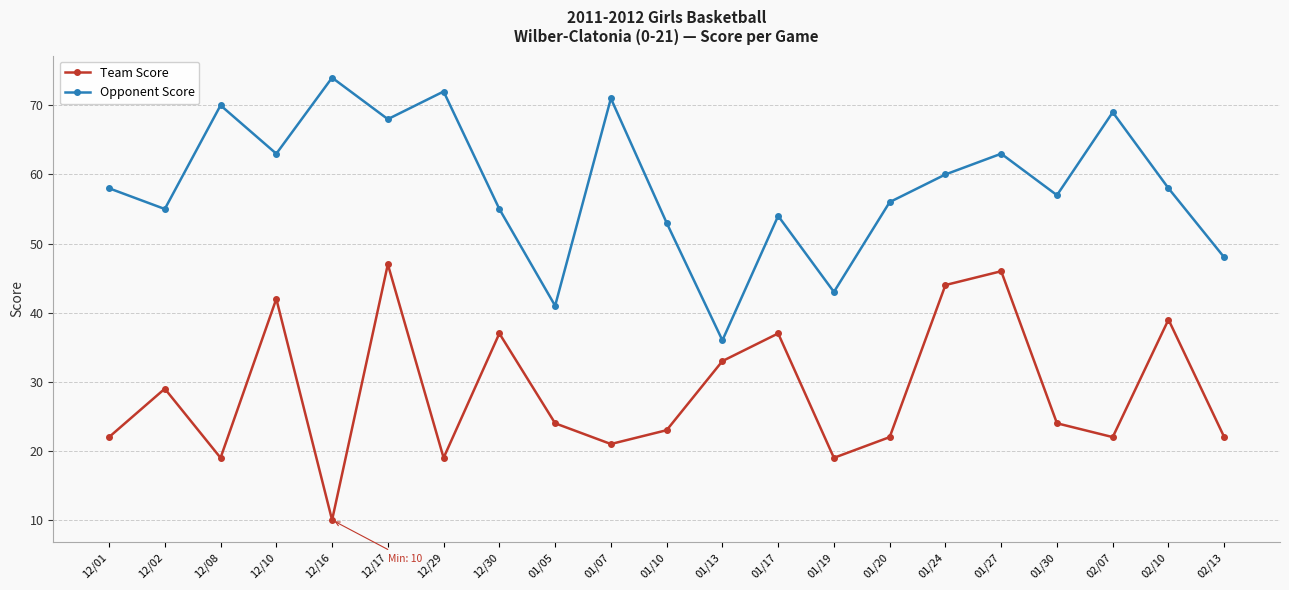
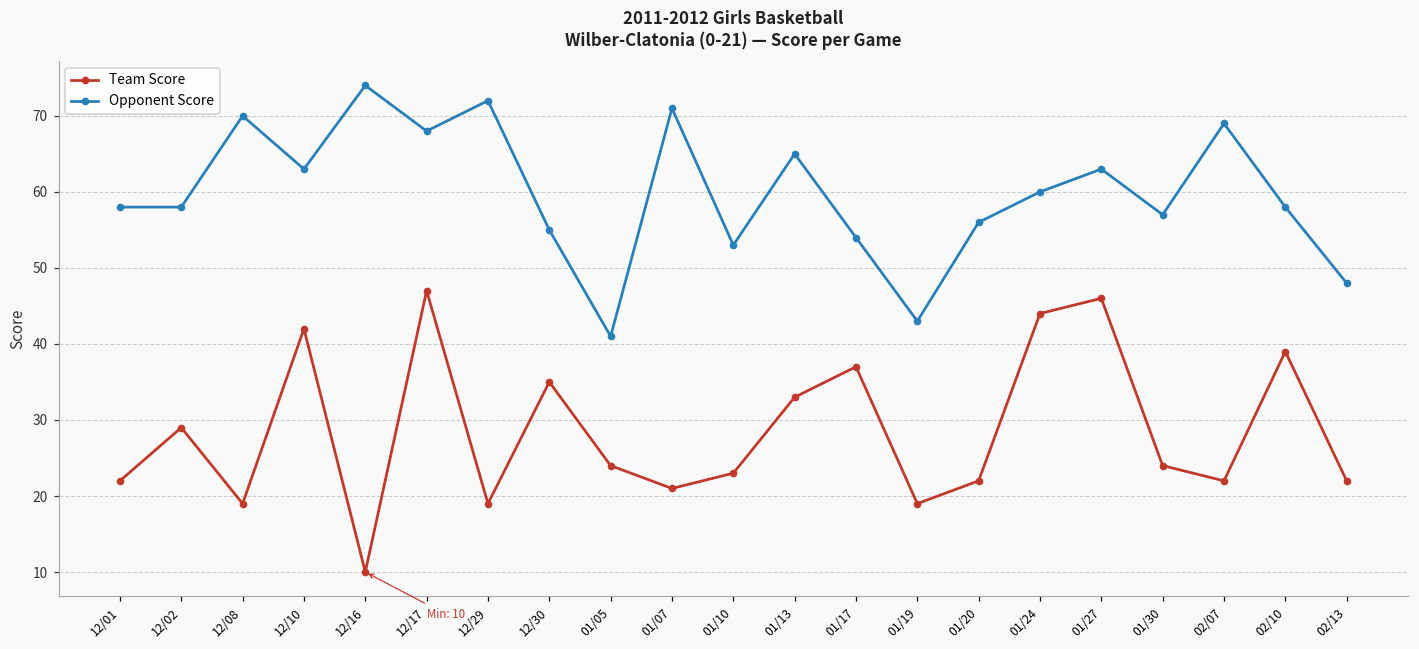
  {
    "Team Score": {
      "12/01": 22,
      "12/02": 29,
      "12/08": 19,
      "12/10": 42,
      "12/17": 47,
      "12/29": 19,
-     "12/30": 37,
+     "12/30": 35,
      "01/05": 24,
      "01/07": 21,
      "01/10": 23,
      "01/13": 33,
      "01/17": 37,
      "01/19": 19,
      "01/20": 22,
      "01/24": 44,
      "01/27": 46,
      "01/30": 24,
      "02/07": 22,
      "02/10": 39,
      "02/13": 22
    },
    "Opponent Score": {
      "12/01": 58,
-     "12/02": 55,
+     "12/02": 58,
      "12/08": 70,
      "12/10": 63,
      "12/16": 74,
      "12/17": 68,
      "12/29": 72,
      "12/30": 55,
      "01/05": 41,
      "01/07": 71,
      "01/10": 53,
-     "01/13": 36,
+     "01/13": 65,
      "01/17": 54,
      "01/19": 43,
      "01/20": 56,
      "01/24": 60,
      "01/27": 63,
      "01/30": 57,
      "02/07": 69,
      "02/10": 58,
      "02/13": 48
    }
  }
